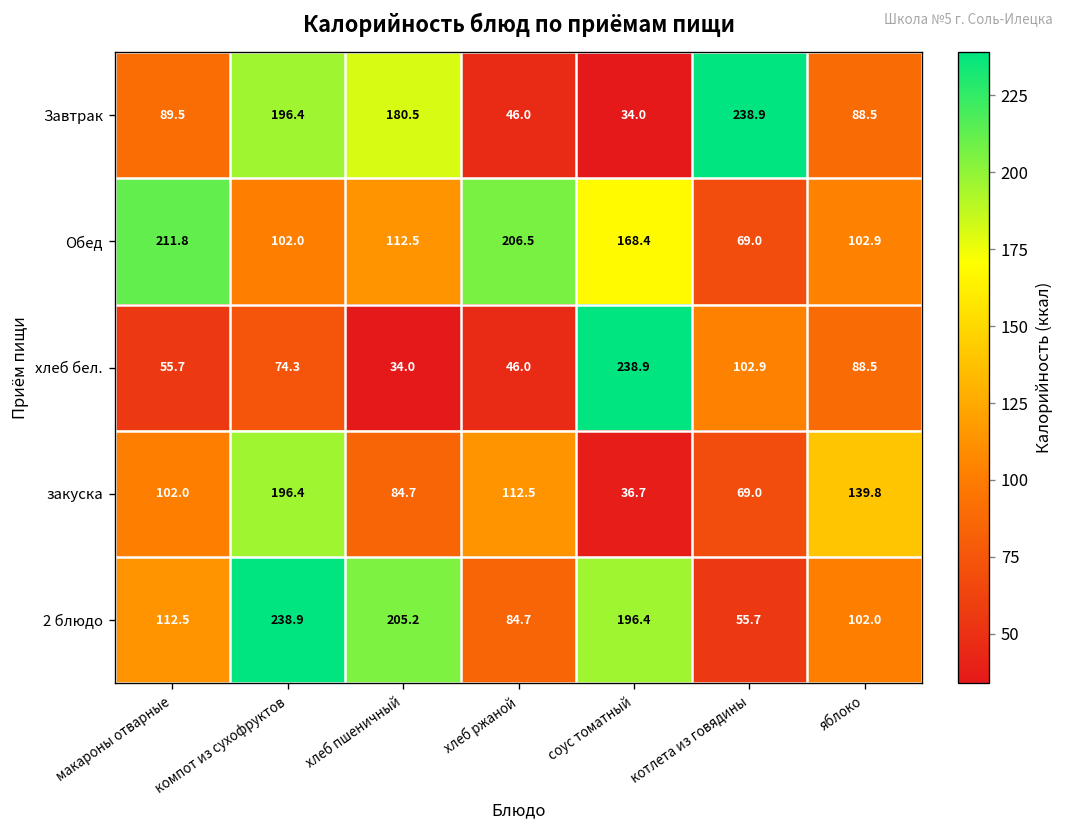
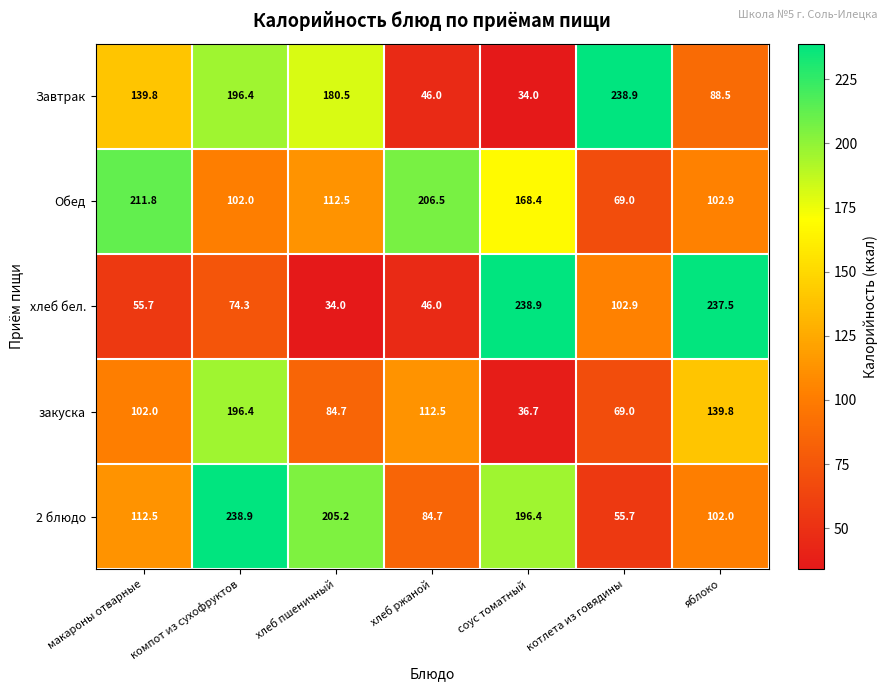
  {
    "Завтрак": {
-     "макароны отварные": 89.5,
+     "макароны отварные": 139.8,
      "компот из сухофруктов": 196.4,
      "хлеб пшеничный": 180.5,
      "хлеб ржаной": 46.0,
      "соус томатный": 34.0,
      "котлета из говядины": 238.9,
      "яблоко": 88.5
    },
    "Обед": {
      "макароны отварные": 211.8,
      "компот из сухофруктов": 102.0,
      "хлеб пшеничный": 112.5,
      "хлеб ржаной": 206.5,
      "соус томатный": 168.4,
      "котлета из говядины": 69.0,
      "яблоко": 102.9
    },
    "хлеб бел.": {
      "макароны отварные": 55.7,
      "компот из сухофруктов": 74.3,
      "хлеб пшеничный": 34.0,
      "хлеб ржаной": 46.0,
      "соус томатный": 238.9,
      "котлета из говядины": 102.9,
-     "яблоко": 88.5
+     "яблоко": 237.5
    },
    "закуска": {
      "макароны отварные": 102.0,
      "компот из сухофруктов": 196.4,
      "хлеб пшеничный": 84.7,
      "хлеб ржаной": 112.5,
      "соус томатный": 36.7,
      "котлета из говядины": 69.0,
      "яблоко": 139.8
    },
    "2 блюдо": {
      "макароны отварные": 112.5,
      "компот из сухофруктов": 238.9,
      "хлеб пшеничный": 205.2,
      "хлеб ржаной": 84.7,
      "соус томатный": 196.4,
      "котлета из говядины": 55.7,
      "яблоко": 102.0
    }
  }
